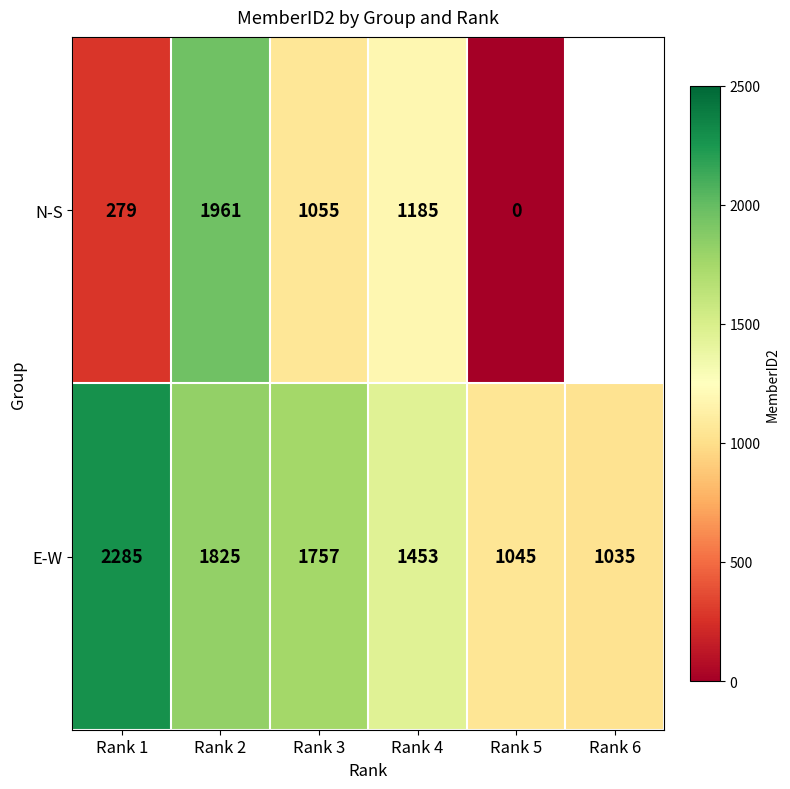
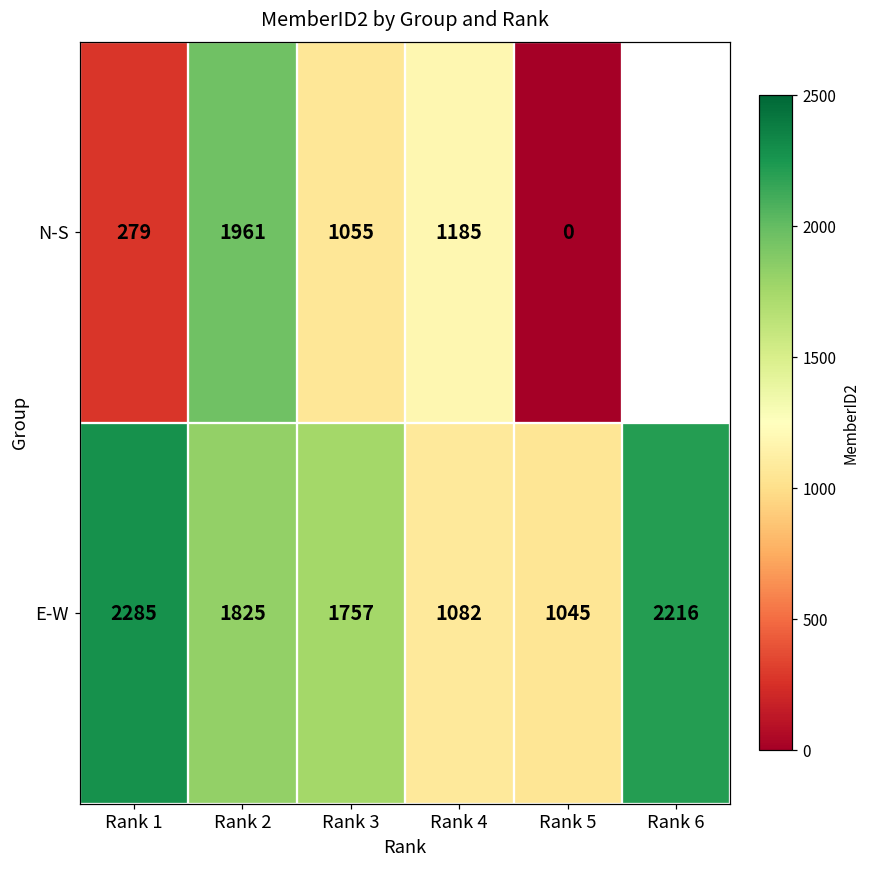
  {
    "N-S": {
      "Rank 1": 279,
      "Rank 2": 1961,
      "Rank 3": 1055,
      "Rank 4": 1185,
      "Rank 5": 0
    },
    "E-W": {
      "Rank 1": 2285,
      "Rank 2": 1825,
      "Rank 3": 1757,
-     "Rank 4": 1453,
+     "Rank 4": 1082,
      "Rank 5": 1045,
-     "Rank 6": 1035
+     "Rank 6": 2216
    }
  }
